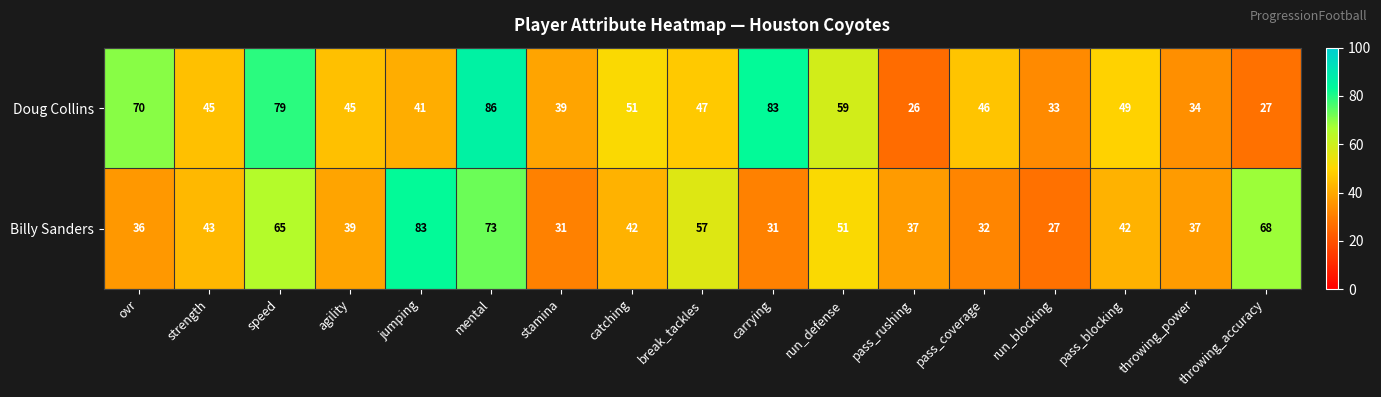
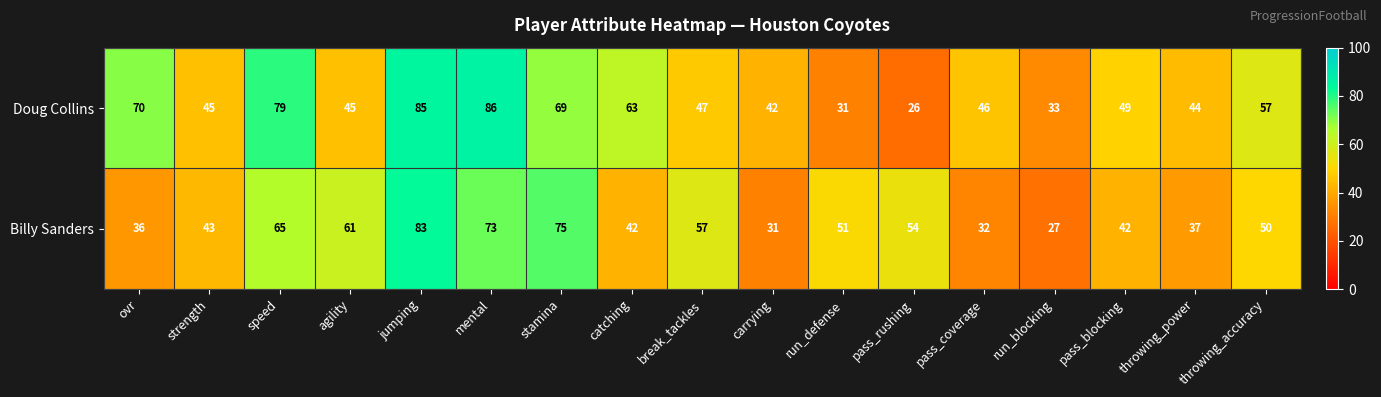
  {
    "Doug Collins": {
      "ovr": 70,
      "strength": 45,
      "speed": 79,
      "agility": 45,
-     "jumping": 41,
+     "jumping": 85,
      "mental": 86,
-     "stamina": 39,
-     "catching": 51,
+     "stamina": 69,
+     "catching": 63,
      "break_tackles": 47,
-     "carrying": 83,
-     "run_defense": 59,
+     "carrying": 42,
+     "run_defense": 31,
      "pass_rushing": 26,
      "pass_coverage": 46,
      "run_blocking": 33,
      "pass_blocking": 49,
-     "throwing_power": 34,
-     "throwing_accuracy": 27
+     "throwing_power": 44,
+     "throwing_accuracy": 57
    },
    "Billy Sanders": {
      "ovr": 36,
      "strength": 43,
      "speed": 65,
-     "agility": 39,
+     "agility": 61,
      "jumping": 83,
      "mental": 73,
-     "stamina": 31,
+     "stamina": 75,
      "catching": 42,
      "break_tackles": 57,
      "carrying": 31,
      "run_defense": 51,
-     "pass_rushing": 37,
+     "pass_rushing": 54,
      "pass_coverage": 32,
      "run_blocking": 27,
      "pass_blocking": 42,
      "throwing_power": 37,
-     "throwing_accuracy": 68
+     "throwing_accuracy": 50
    }
  }
